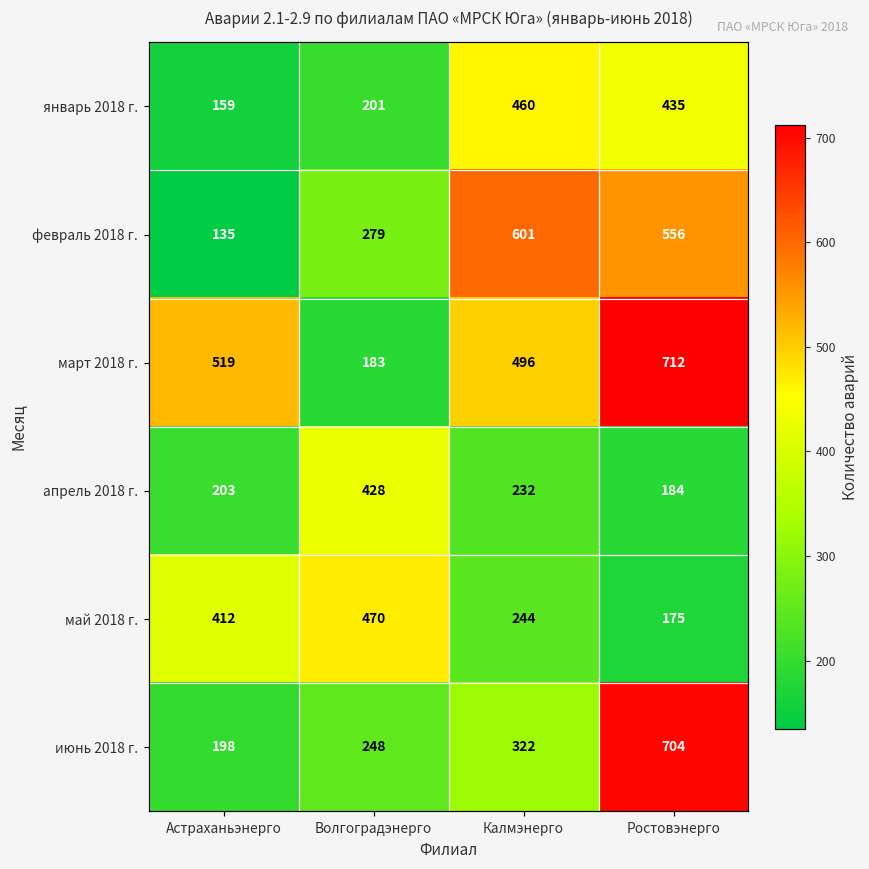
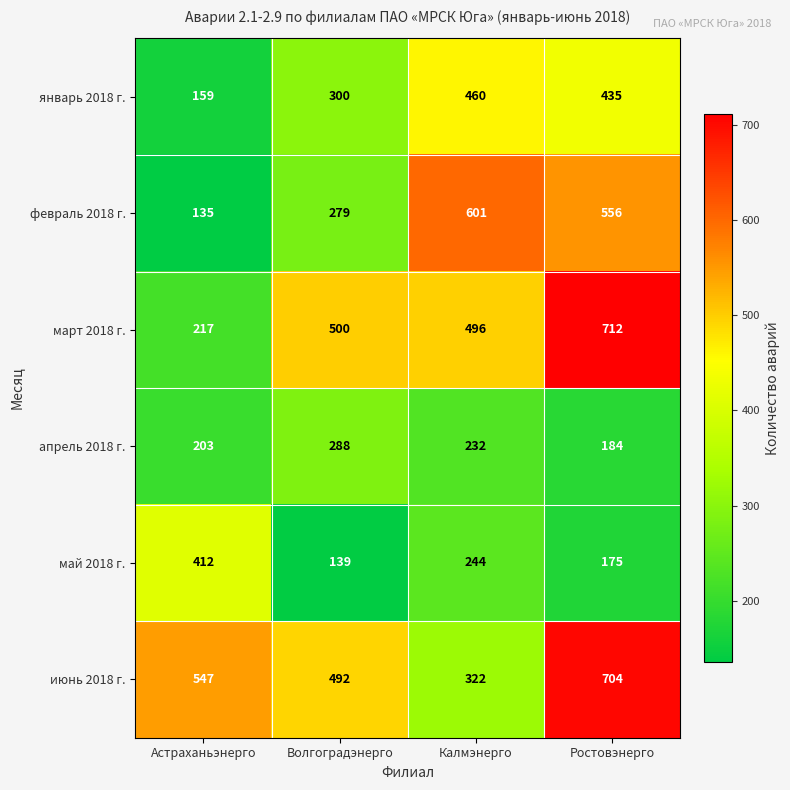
  {
    "январь 2018 г.": {
      "Астраханьэнерго": 159,
-     "Волгоградэнерго": 201,
+     "Волгоградэнерго": 300,
      "Калмэнерго": 460,
      "Ростовэнерго": 435
    },
    "февраль 2018 г.": {
      "Астраханьэнерго": 135,
      "Волгоградэнерго": 279,
      "Калмэнерго": 601,
      "Ростовэнерго": 556
    },
    "март 2018 г.": {
-     "Астраханьэнерго": 519,
-     "Волгоградэнерго": 183,
+     "Астраханьэнерго": 217,
+     "Волгоградэнерго": 500,
      "Калмэнерго": 496,
      "Ростовэнерго": 712
    },
    "апрель 2018 г.": {
      "Астраханьэнерго": 203,
-     "Волгоградэнерго": 428,
+     "Волгоградэнерго": 288,
      "Калмэнерго": 232,
      "Ростовэнерго": 184
    },
    "май 2018 г.": {
      "Астраханьэнерго": 412,
-     "Волгоградэнерго": 470,
+     "Волгоградэнерго": 139,
      "Калмэнерго": 244,
      "Ростовэнерго": 175
    },
    "июнь 2018 г.": {
-     "Астраханьэнерго": 198,
-     "Волгоградэнерго": 248,
+     "Астраханьэнерго": 547,
+     "Волгоградэнерго": 492,
      "Калмэнерго": 322,
      "Ростовэнерго": 704
    }
  }
